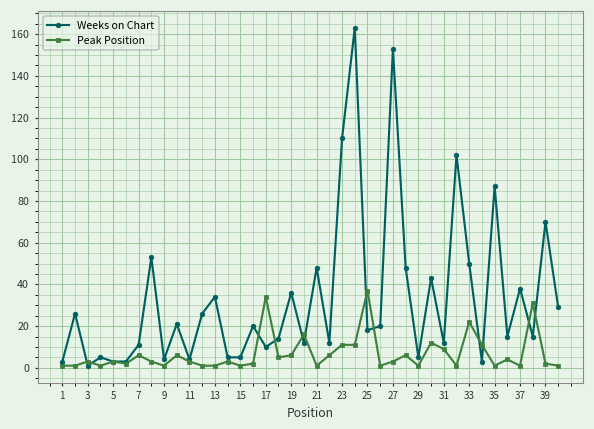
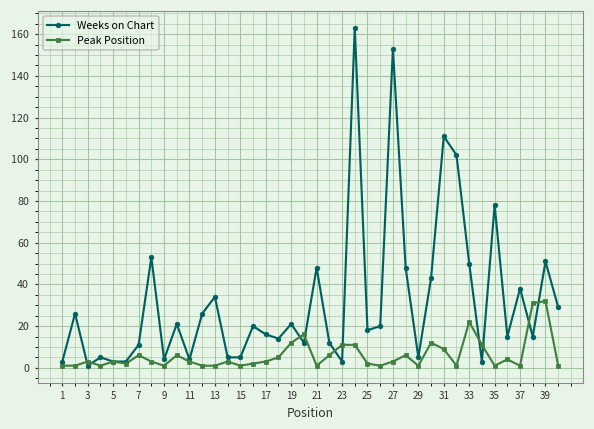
  {
    "Weeks on Chart": {
      "1": 3,
      "3": 1,
      "7": 11,
      "9": 4,
      "13": 34,
      "15": 5,
-     "17": 10,
-     "19": 36,
+     "17": 16,
+     "19": 21,
      "21": 48,
-     "23": 110,
+     "23": 3,
      "25": 18,
      "27": 153,
      "29": 5,
-     "31": 12,
+     "31": 111,
      "33": 50,
-     "35": 87,
+     "35": 78,
      "37": 38,
-     "39": 70
+     "39": 51
    },
    "Peak Position": {
      "1": 1,
      "3": 3,
      "7": 6,
      "9": 1,
      "13": 1,
      "15": 1,
-     "17": 34,
-     "19": 6,
+     "17": 3,
+     "19": 12,
      "21": 1,
      "23": 11,
-     "25": 37,
+     "25": 2,
      "27": 3,
      "29": 1,
      "31": 9,
      "33": 22,
      "35": 1,
      "37": 1,
-     "39": 2
+     "39": 32
    }
  }
